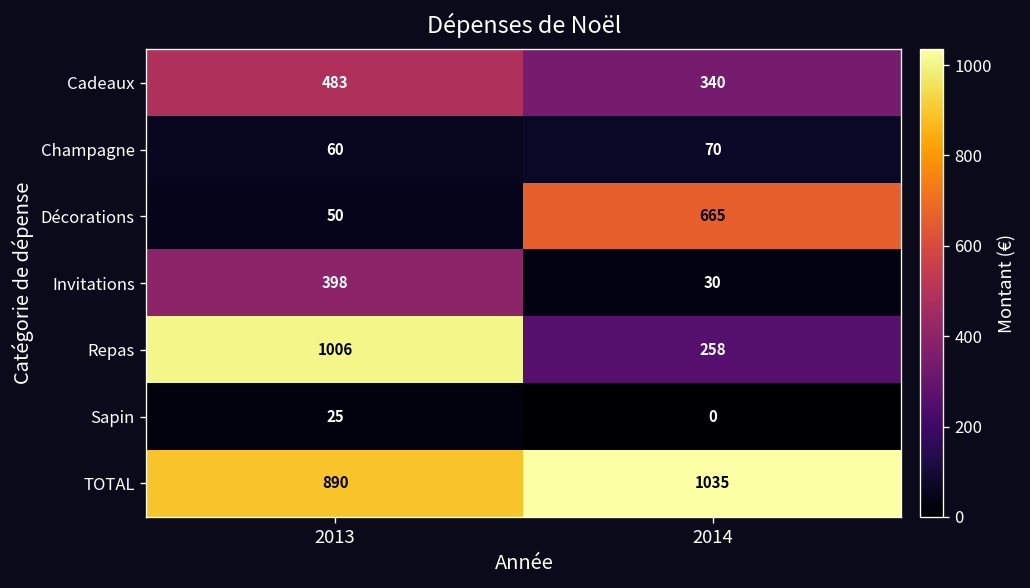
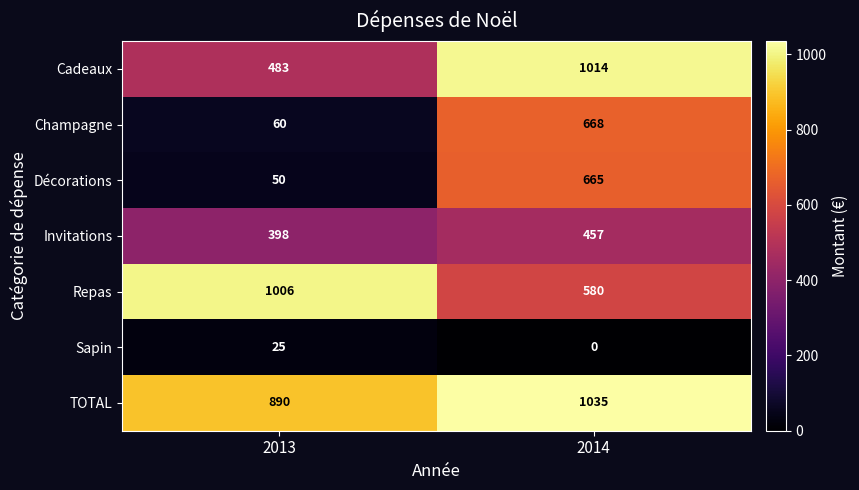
  {
    "Cadeaux": {
      "2013": 483,
-     "2014": 340
+     "2014": 1014
    },
    "Champagne": {
      "2013": 60,
-     "2014": 70
+     "2014": 668
    },
    "Décorations": {
      "2013": 50,
      "2014": 665
    },
    "Invitations": {
      "2013": 398,
-     "2014": 30
+     "2014": 457
    },
    "Repas": {
      "2013": 1006,
-     "2014": 258
+     "2014": 580
    },
    "Sapin": {
      "2013": 25,
      "2014": 0
    },
    "TOTAL": {
      "2013": 890,
      "2014": 1035
    }
  }
